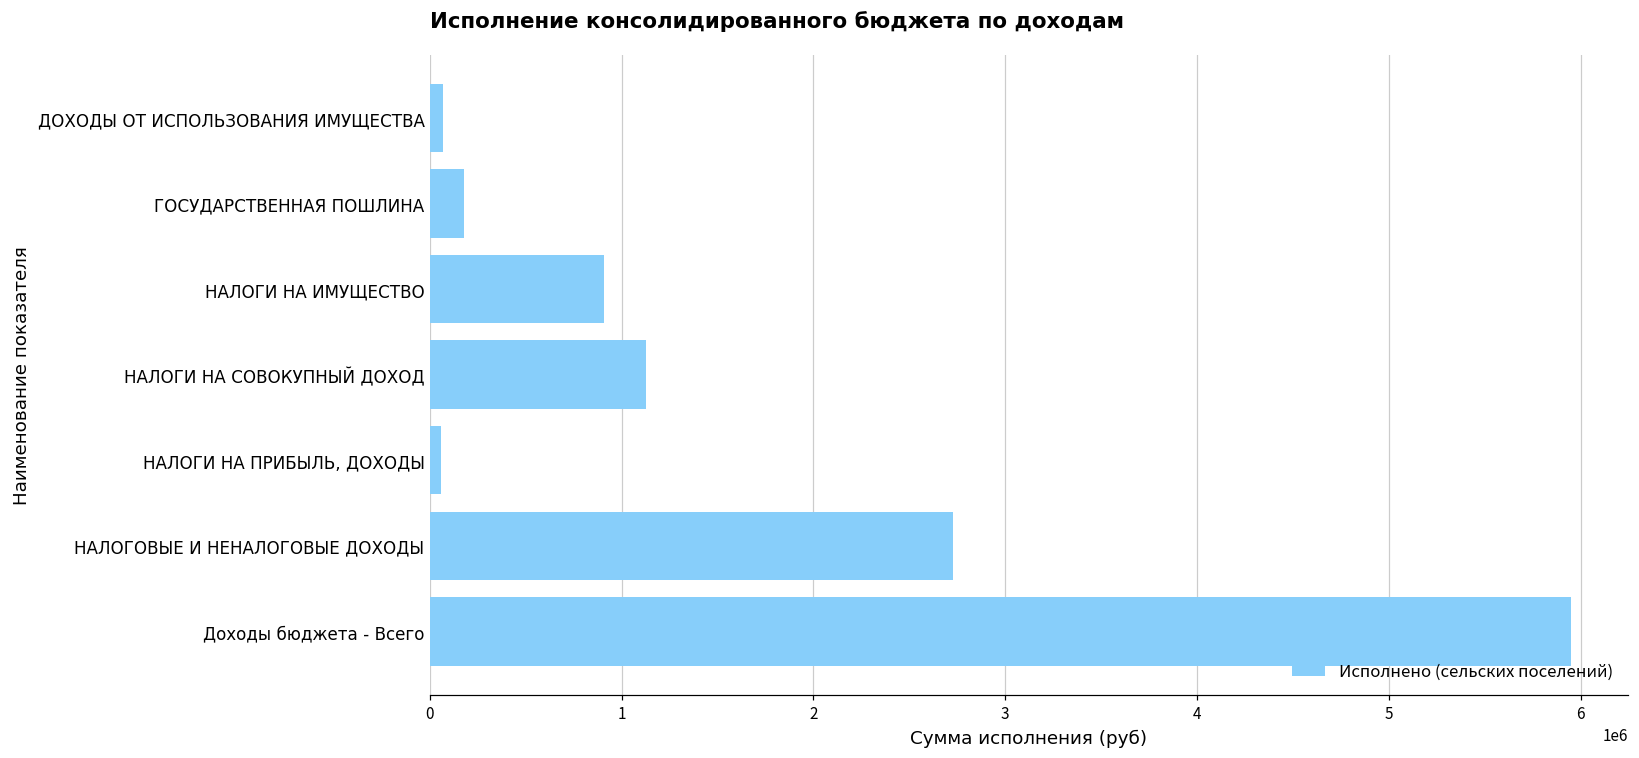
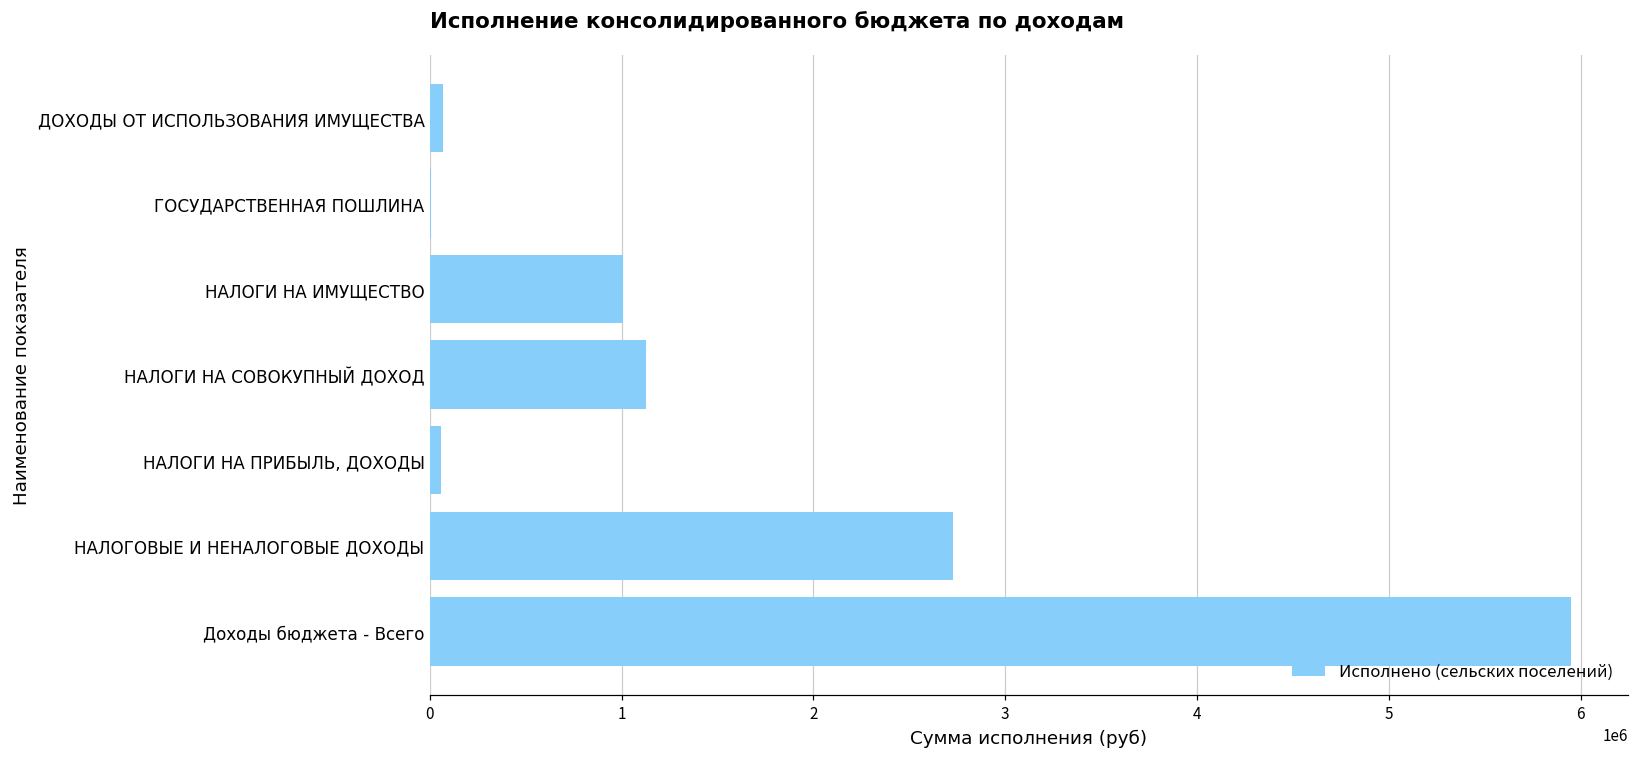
  {
    "ДОХОДЫ ОТ ИСПОЛЬЗОВАНИЯ ИМУЩЕСТВА": 70000,
-   "ГОСУДАРСТВЕННАЯ ПОШЛИНА": 180000,
-   "НАЛОГИ НА ИМУЩЕСТВО": 910000,
+   "ГОСУДАРСТВЕННАЯ ПОШЛИНА": 0,
+   "НАЛОГИ НА ИМУЩЕСТВО": 1010000,
    "НАЛОГИ НА СОВОКУПНЫЙ ДОХОД": 1130000,
    "НАЛОГИ НА ПРИБЫЛЬ, ДОХОДЫ": 60000,
    "НАЛОГОВЫЕ И НЕНАЛОГОВЫЕ ДОХОДЫ": 2730000,
    "Доходы бюджета - Всего": 5950000
  }
